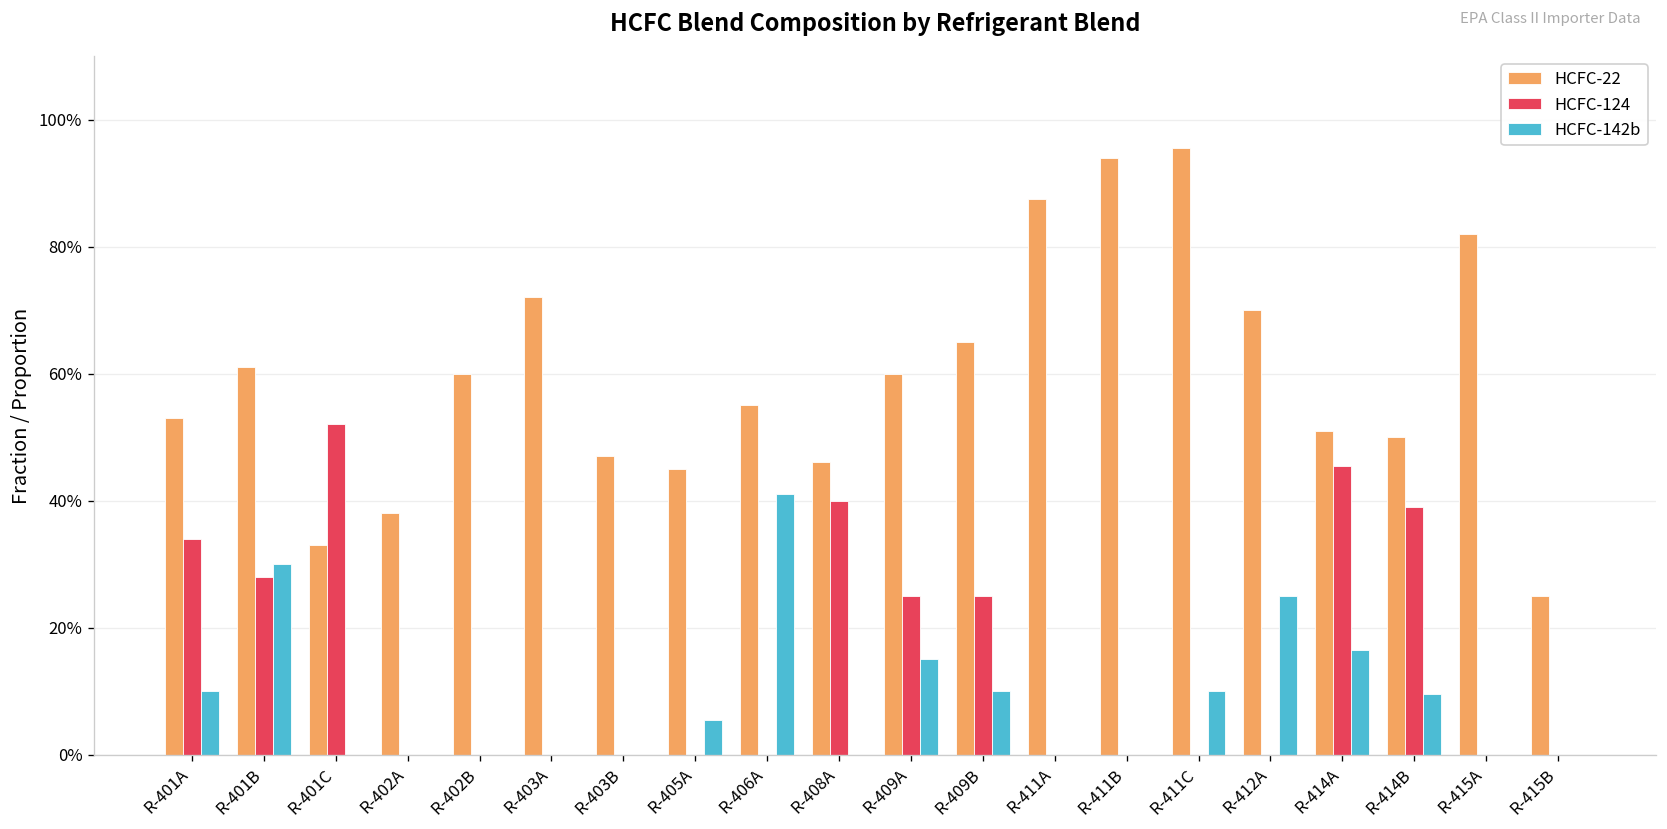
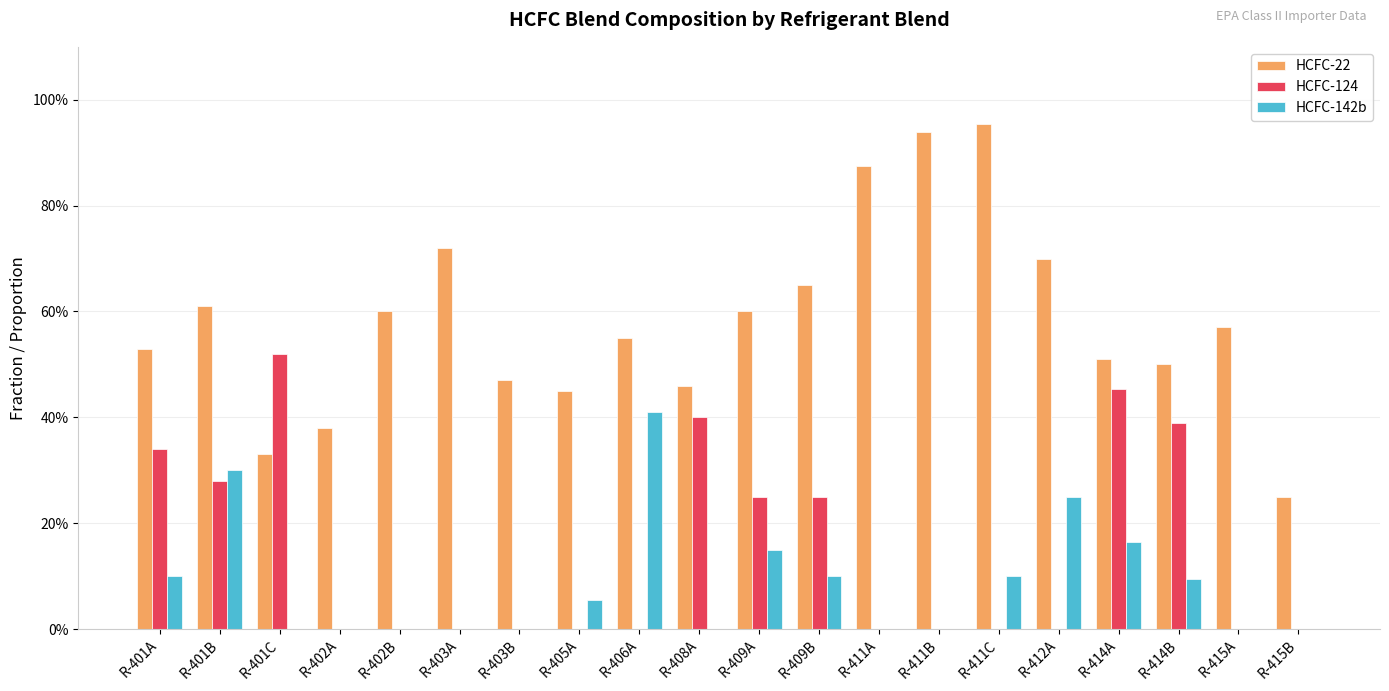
  {
    "HCFC-22": {
      "R-401A": "53%",
      "R-401B": "61%",
      "R-401C": "33%",
      "R-402A": "38%",
      "R-402B": "60%",
      "R-403A": "72%",
      "R-403B": "47%",
      "R-405A": "45%",
      "R-406A": "55%",
      "R-408A": "46%",
      "R-409A": "60%",
      "R-409B": "65%",
      "R-411A": "88%",
      "R-411B": "94%",
      "R-411C": "96%",
      "R-412A": "70%",
      "R-414A": "51%",
      "R-414B": "50%",
-     "R-415A": "82%",
+     "R-415A": "57%",
      "R-415B": "25%"
    },
    "HCFC-124": {
      "R-401A": "34%",
      "R-401B": "28%",
      "R-401C": "52%",
      "R-402A": "0%",
      "R-402B": "0%",
      "R-403A": "0%",
      "R-403B": "0%",
      "R-405A": "0%",
      "R-406A": "0%",
      "R-408A": "40%",
      "R-409A": "25%",
      "R-409B": "25%",
      "R-411A": "0%",
      "R-411B": "0%",
      "R-411C": "0%",
      "R-412A": "0%",
      "R-414A": "45%",
      "R-414B": "39%",
      "R-415A": "0%",
      "R-415B": "0%"
    },
    "HCFC-142b": {
      "R-401A": "10%",
      "R-401B": "30%",
      "R-401C": "0%",
      "R-402A": "0%",
      "R-402B": "0%",
      "R-403A": "0%",
      "R-403B": "0%",
      "R-405A": "6%",
      "R-406A": "41%",
      "R-408A": "0%",
      "R-409A": "15%",
      "R-409B": "10%",
      "R-411A": "0%",
      "R-411B": "0%",
      "R-411C": "10%",
      "R-412A": "25%",
      "R-414A": "17%",
      "R-414B": "10%",
      "R-415A": "0%",
      "R-415B": "0%"
    }
  }
